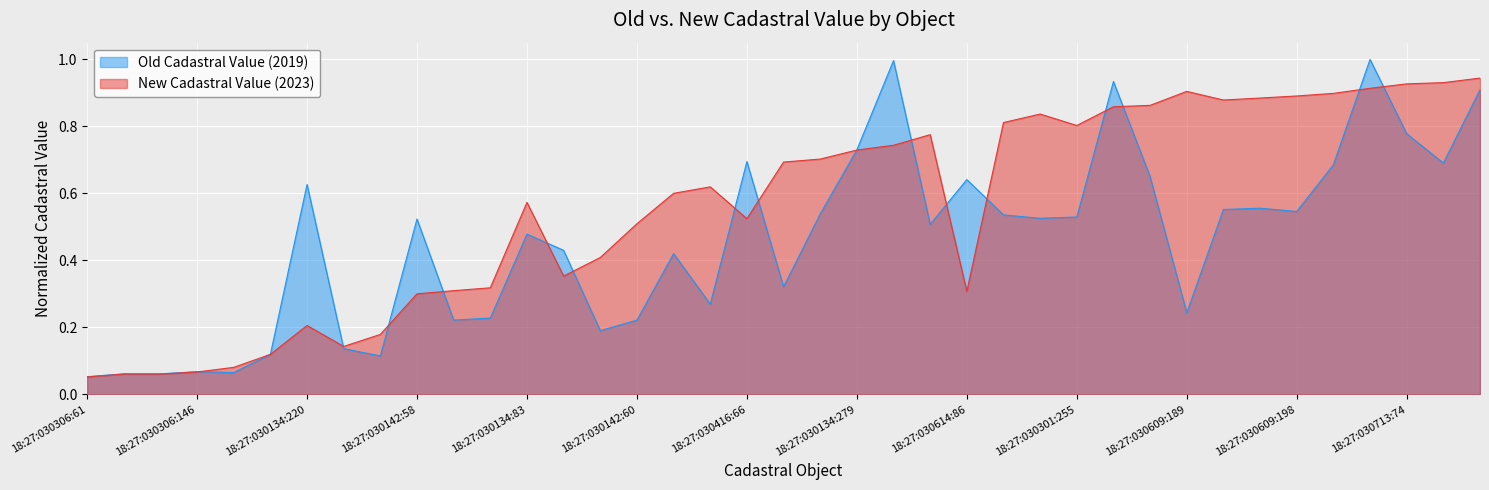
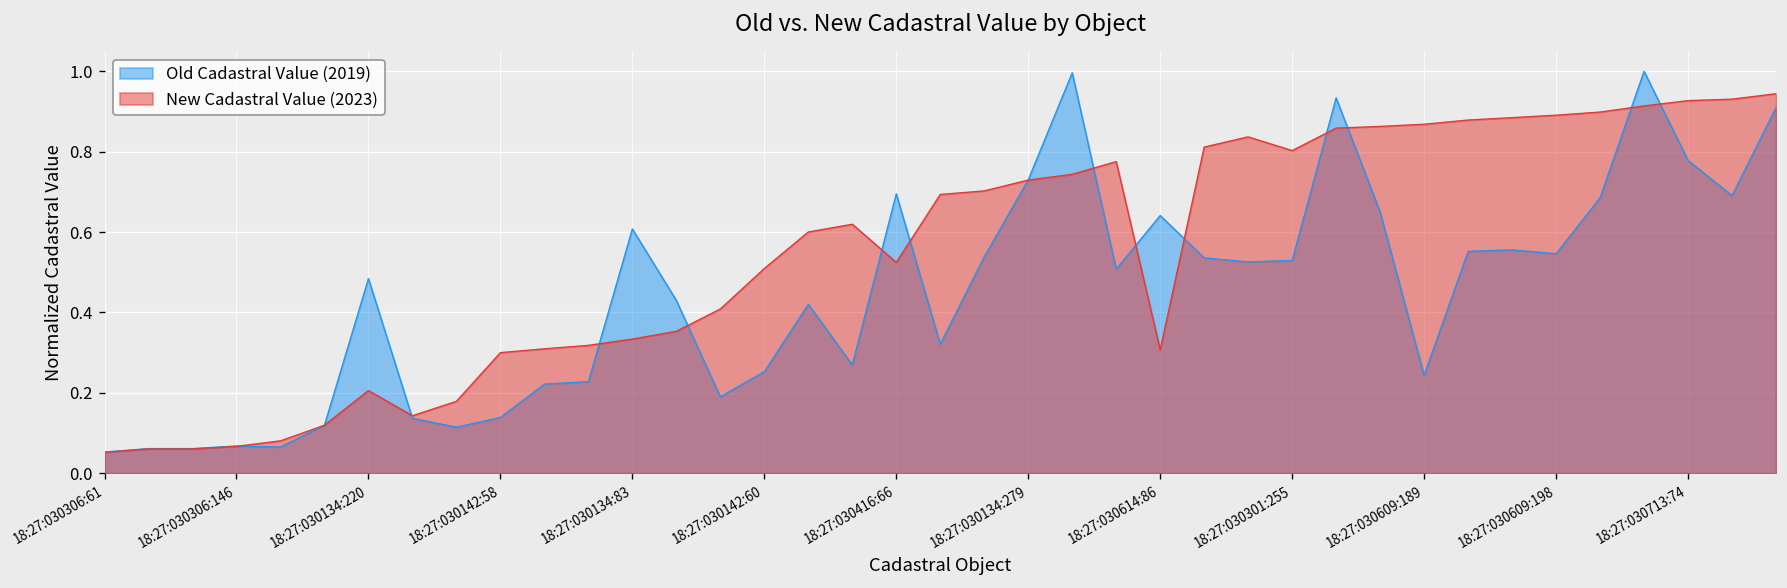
  {
    "Old Cadastral Value (2019)": {
-     "18:27:030134:220": 0.63,
-     "18:27:030142:58": 0.52,
-     "18:27:030134:83": 0.48,
-     "18:27:030142:60": 0.22,
+     "18:27:030134:220": 0.48,
+     "18:27:030142:58": 0.14,
+     "18:27:030134:83": 0.61,
+     "18:27:030142:60": 0.25,
      "18:27:030416:66": 0.70,
      "18:27:030614:86": 0.64,
      "18:27:030301:255": 0.53,
      "18:27:030609:189": 0.24,
      "18:27:030609:198": 0.55,
      "18:27:030713:74": 0.78
    },
    "New Cadastral Value (2023)": {
      "18:27:030134:220": 0.21,
      "18:27:030142:58": 0.30,
-     "18:27:030134:83": 0.57,
+     "18:27:030134:83": 0.33,
      "18:27:030142:60": 0.51,
      "18:27:030416:66": 0.52,
      "18:27:030614:86": 0.31,
      "18:27:030301:255": 0.80,
-     "18:27:030609:189": 0.90,
+     "18:27:030609:189": 0.87,
      "18:27:030609:198": 0.89,
      "18:27:030713:74": 0.93
    }
  }
